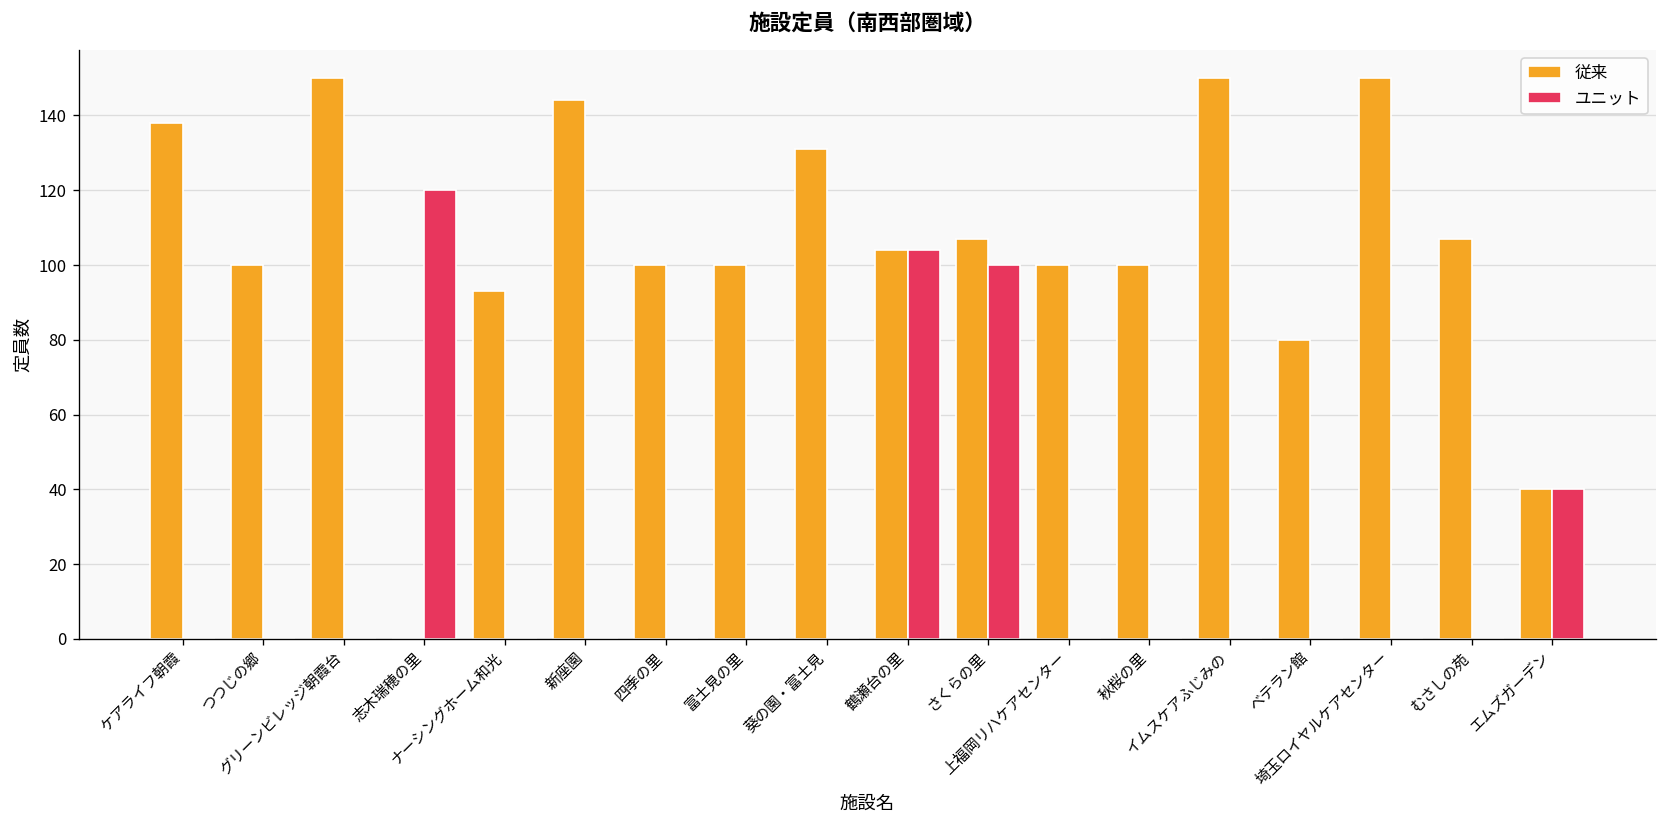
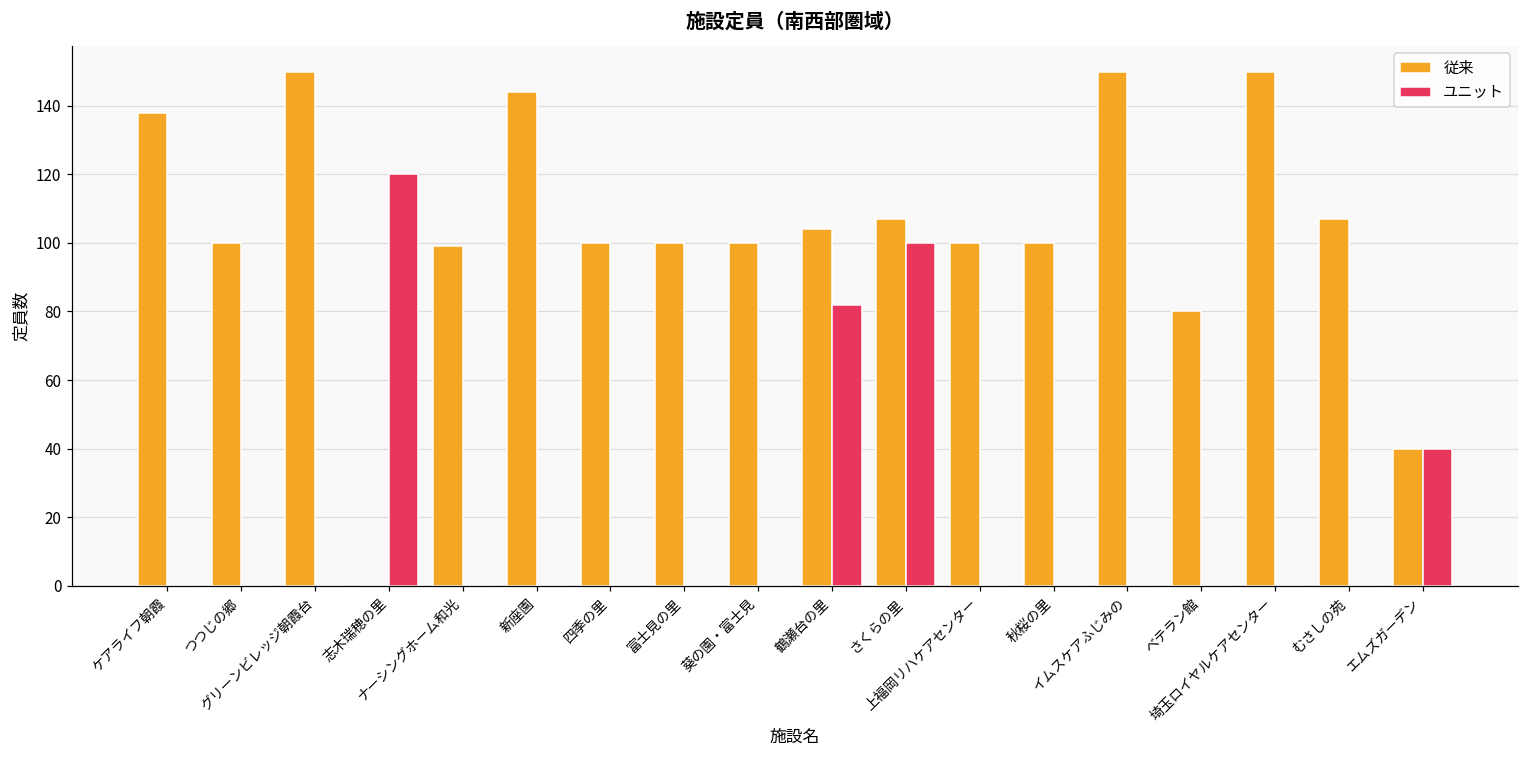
  {
    "従来": {
      "ケアライフ朝霞": 138,
      "つつじの郷": 100,
      "グリーンビレッジ朝霞台": 150,
      "志木瑞穂の里": 0,
-     "ナーシングホーム和光": 93,
+     "ナーシングホーム和光": 99,
      "新座園": 144,
      "四季の里": 100,
      "富士見の里": 100,
-     "葵の園・富士見": 131,
+     "葵の園・富士見": 100,
      "鶴瀬台の里": 104,
      "さくらの里": 107,
      "上福岡リハケアセンター": 100,
      "秋桜の里": 100,
      "イムスケアふじみの": 150,
      "ベテラン館": 80,
      "埼玉ロイヤルケアセンター": 150,
      "むさしの苑": 107,
      "エムズガーデン": 40
    },
    "ユニット": {
      "ケアライフ朝霞": 0,
      "つつじの郷": 0,
      "グリーンビレッジ朝霞台": 0,
      "志木瑞穂の里": 120,
      "ナーシングホーム和光": 0,
      "新座園": 0,
      "四季の里": 0,
      "富士見の里": 0,
      "葵の園・富士見": 0,
-     "鶴瀬台の里": 104,
+     "鶴瀬台の里": 82,
      "さくらの里": 100,
      "上福岡リハケアセンター": 0,
      "秋桜の里": 0,
      "イムスケアふじみの": 0,
      "ベテラン館": 0,
      "埼玉ロイヤルケアセンター": 0,
      "むさしの苑": 0,
      "エムズガーデン": 40
    }
  }
